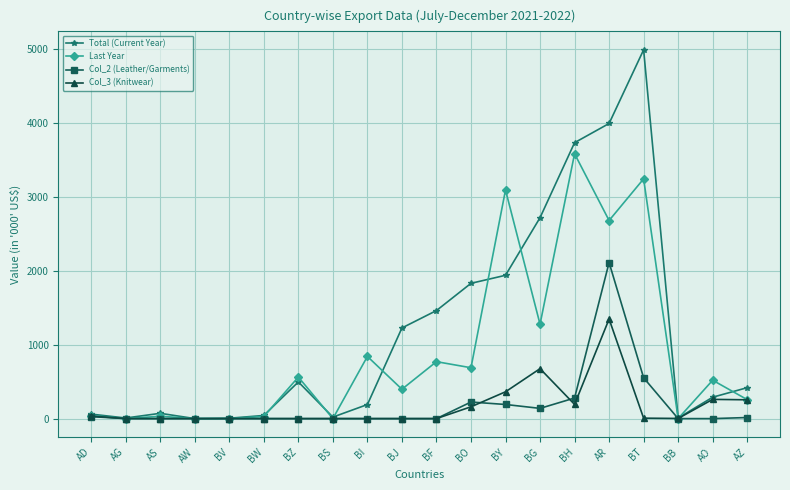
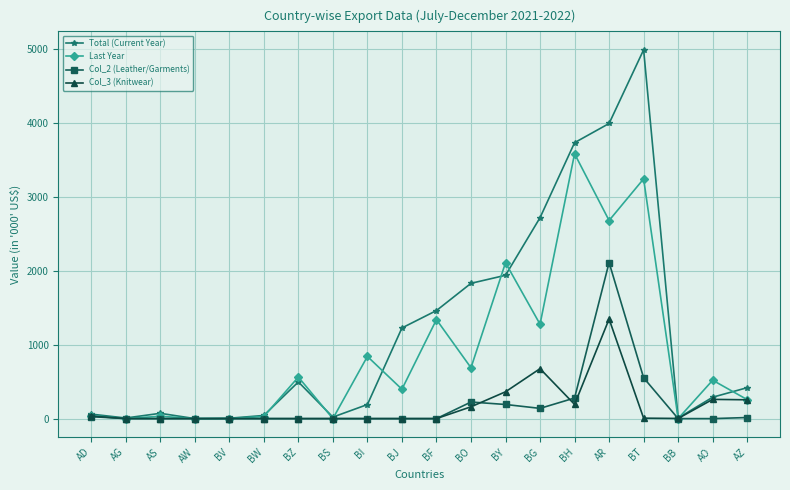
  {
    "Last Year": {
      "BZ": 600,
      "BI": 800,
      "BJ": 400,
-     "BF": 800,
+     "BF": 1300,
      "BO": 700,
-     "BY": 3100,
+     "BY": 2100,
      "BG": 1300,
      "BH": 3600,
      "AR": 2700,
      "BT": 3200,
      "AO": 500
    }
  }
